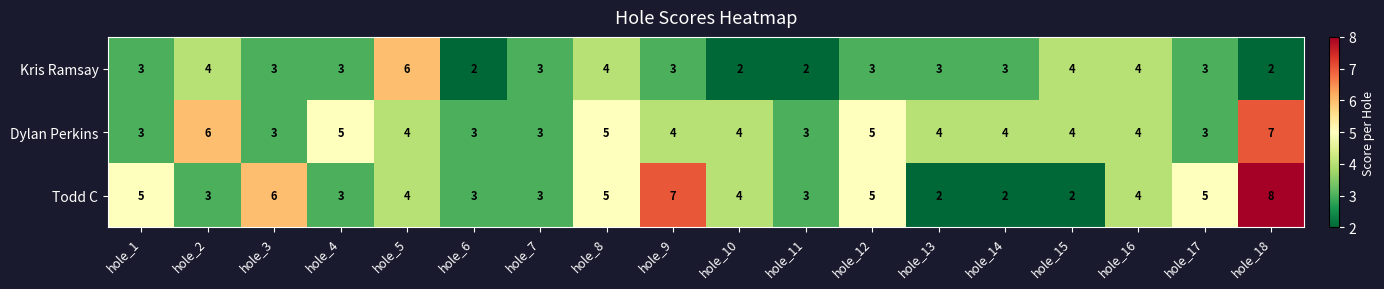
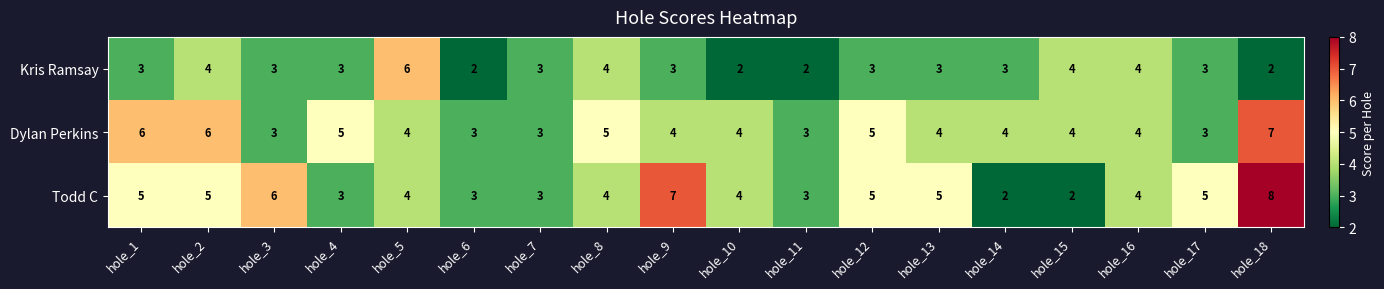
  {
    "Kris Ramsay": {
      "hole_1": 3,
      "hole_2": 4,
      "hole_3": 3,
      "hole_4": 3,
      "hole_5": 6,
      "hole_6": 2,
      "hole_7": 3,
      "hole_8": 4,
      "hole_9": 3,
      "hole_10": 2,
      "hole_11": 2,
      "hole_12": 3,
      "hole_13": 3,
      "hole_14": 3,
      "hole_15": 4,
      "hole_16": 4,
      "hole_17": 3,
      "hole_18": 2
    },
    "Dylan Perkins": {
-     "hole_1": 3,
+     "hole_1": 6,
      "hole_2": 6,
      "hole_3": 3,
      "hole_4": 5,
      "hole_5": 4,
      "hole_6": 3,
      "hole_7": 3,
      "hole_8": 5,
      "hole_9": 4,
      "hole_10": 4,
      "hole_11": 3,
      "hole_12": 5,
      "hole_13": 4,
      "hole_14": 4,
      "hole_15": 4,
      "hole_16": 4,
      "hole_17": 3,
      "hole_18": 7
    },
    "Todd C": {
      "hole_1": 5,
-     "hole_2": 3,
+     "hole_2": 5,
      "hole_3": 6,
      "hole_4": 3,
      "hole_5": 4,
      "hole_6": 3,
      "hole_7": 3,
-     "hole_8": 5,
+     "hole_8": 4,
      "hole_9": 7,
      "hole_10": 4,
      "hole_11": 3,
      "hole_12": 5,
-     "hole_13": 2,
+     "hole_13": 5,
      "hole_14": 2,
      "hole_15": 2,
      "hole_16": 4,
      "hole_17": 5,
      "hole_18": 8
    }
  }
